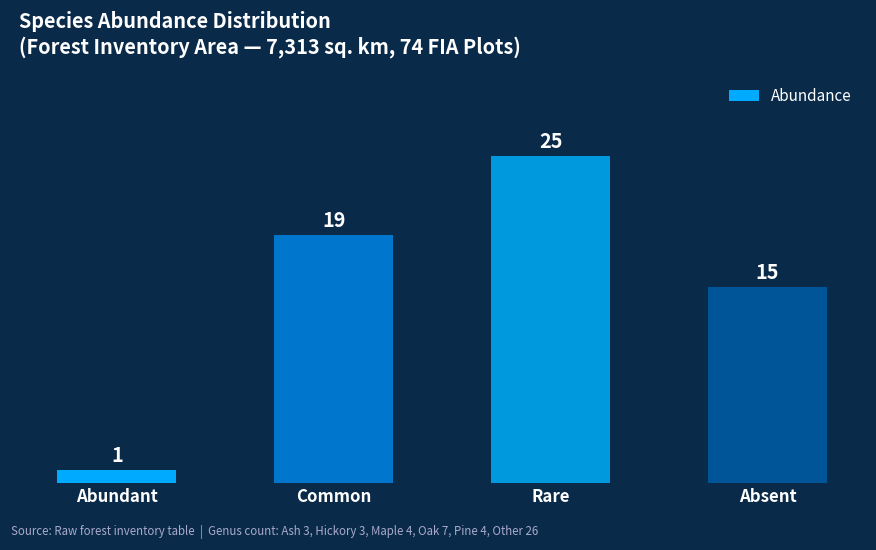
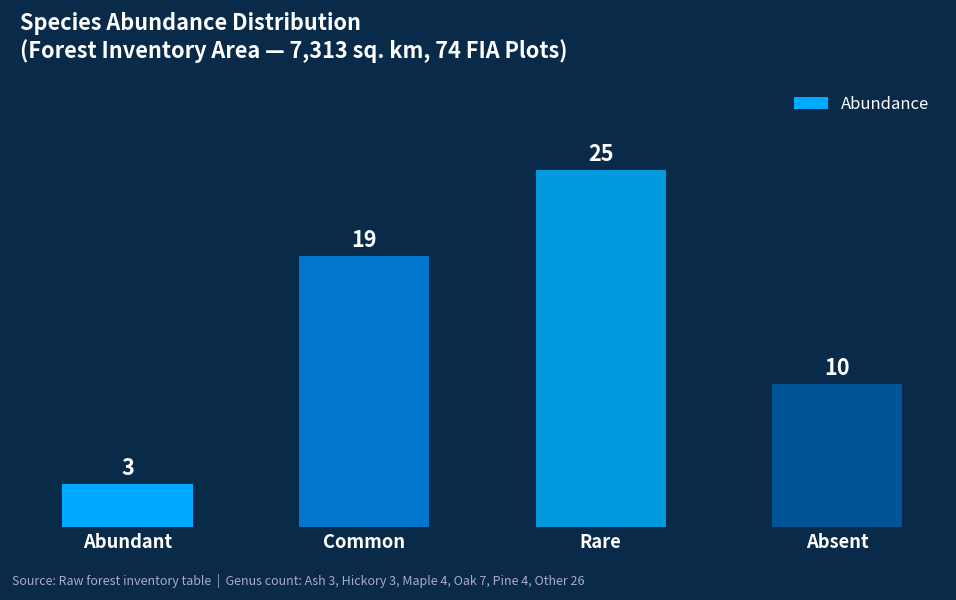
  {
-   "Abundant": 1,
+   "Abundant": 3,
    "Common": 19,
    "Rare": 25,
-   "Absent": 15
+   "Absent": 10
  }
